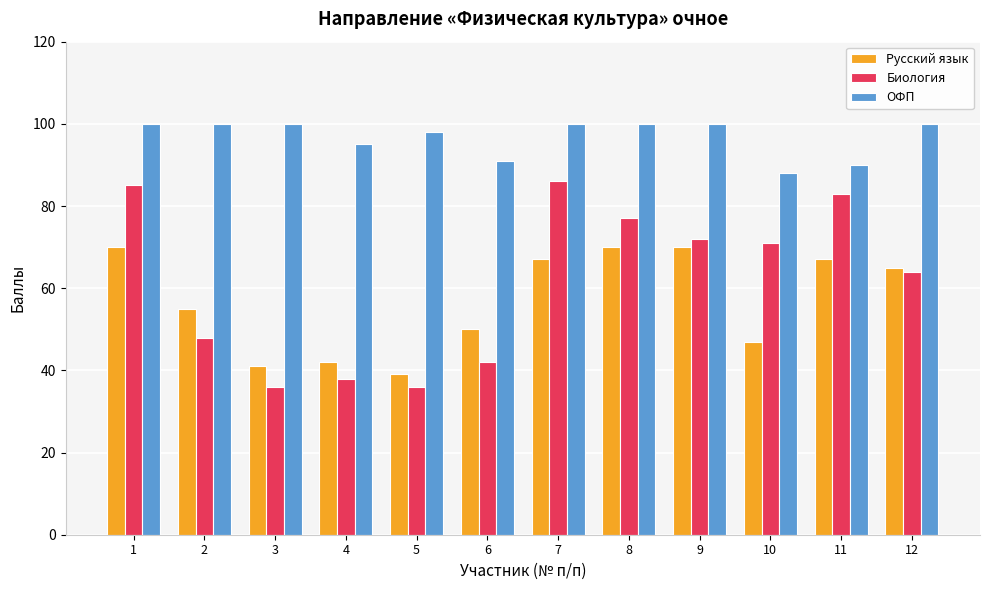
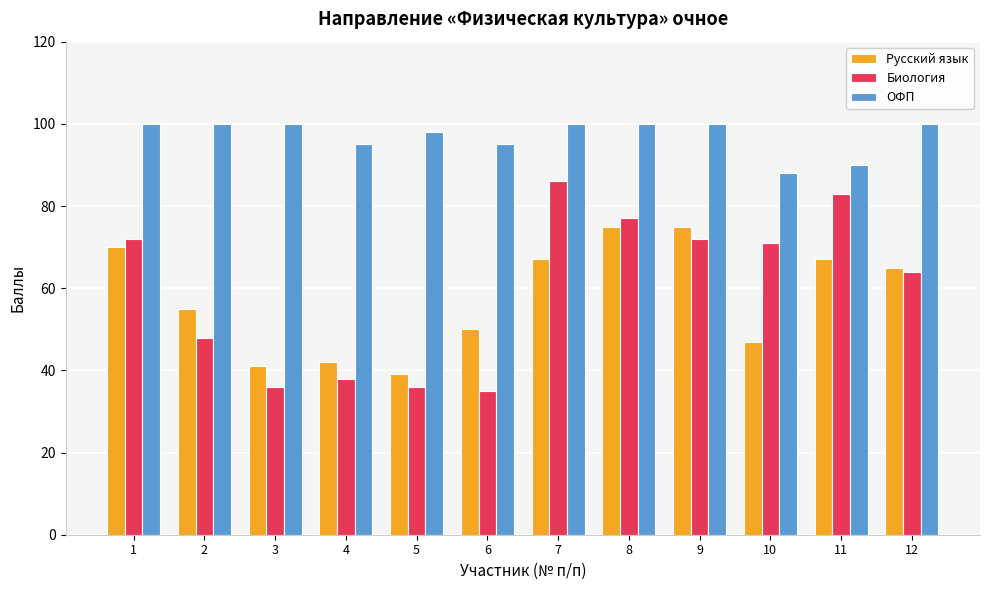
  {
    "Русский язык": {
      "1": 70,
      "2": 55,
      "3": 41,
      "4": 42,
      "5": 39,
      "6": 50,
      "7": 67,
-     "8": 70,
-     "9": 70,
+     "8": 75,
+     "9": 75,
      "10": 47,
      "11": 67,
      "12": 65
    },
    "Биология": {
-     "1": 85,
+     "1": 72,
      "2": 48,
      "3": 36,
      "4": 38,
      "5": 36,
-     "6": 42,
+     "6": 35,
      "7": 86,
      "8": 77,
      "9": 72,
      "10": 71,
      "11": 83,
      "12": 64
    },
    "ОФП": {
      "1": 100,
      "2": 100,
      "3": 100,
      "4": 95,
      "5": 98,
-     "6": 91,
+     "6": 95,
      "7": 100,
      "8": 100,
      "9": 100,
      "10": 88,
      "11": 90,
      "12": 100
    }
  }
